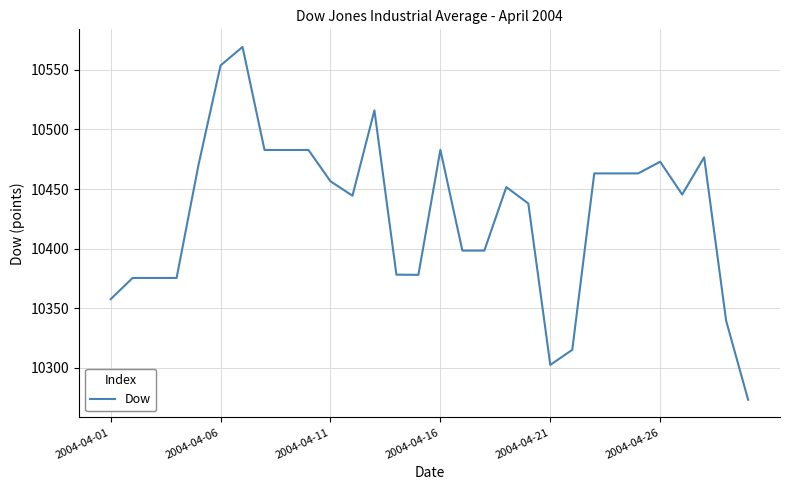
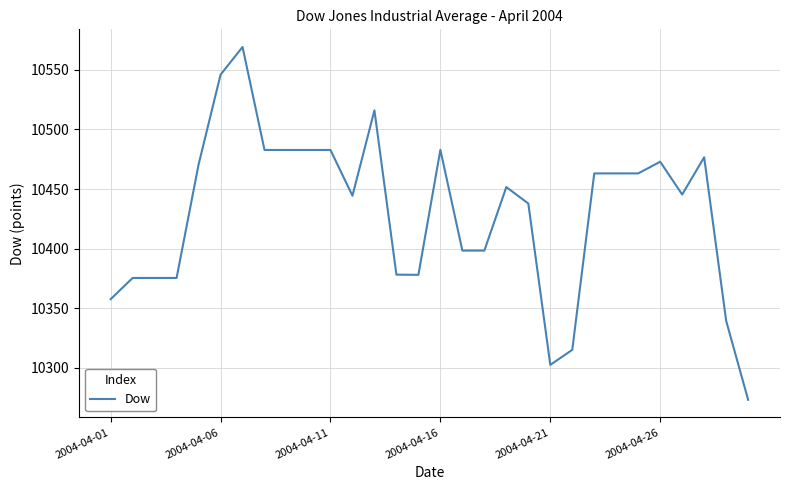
  {
    "2004-04-01": 10358,
-   "2004-04-06": 10554,
-   "2004-04-11": 10457,
+   "2004-04-06": 10546,
+   "2004-04-11": 10483,
    "2004-04-16": 10483,
    "2004-04-21": 10302,
    "2004-04-26": 10473
  }
